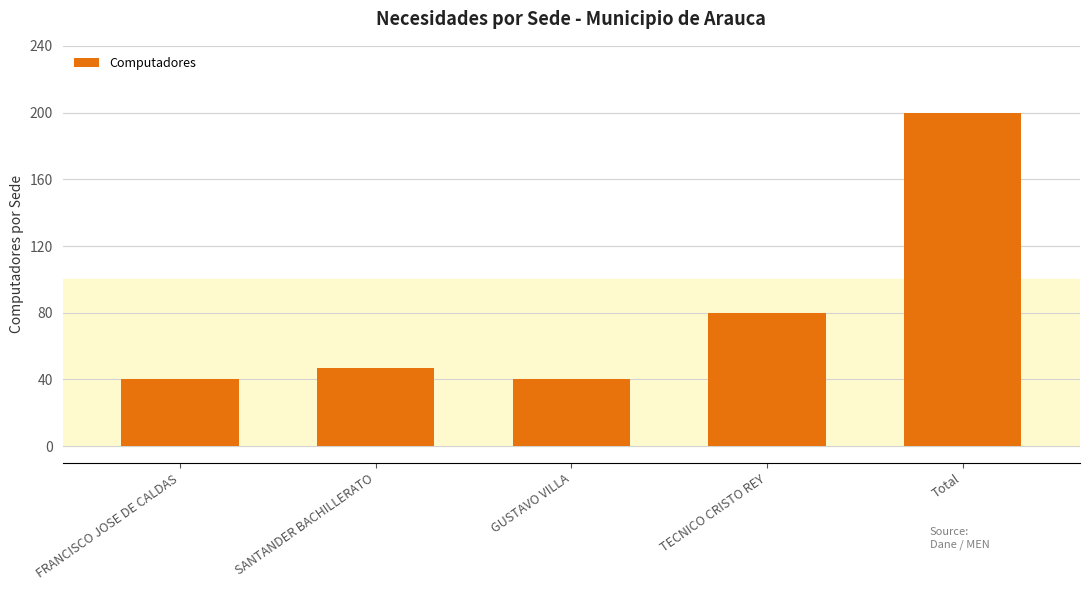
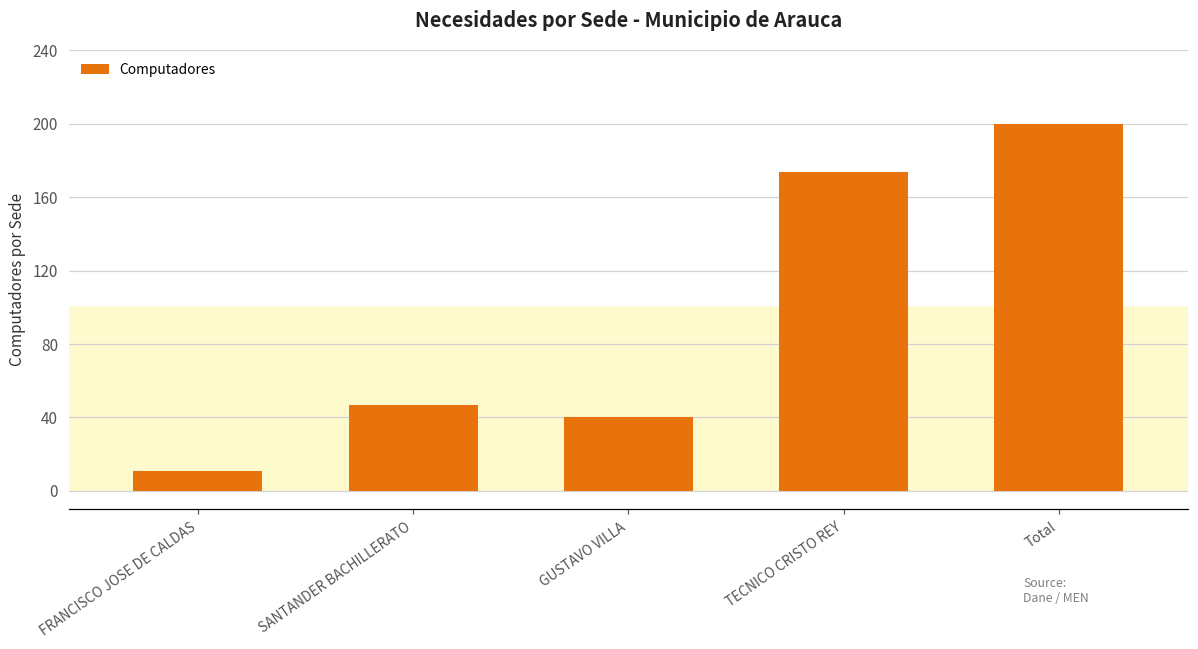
  {
-   "FRANCISCO JOSE DE CALDAS": 40,
+   "FRANCISCO JOSE DE CALDAS": 11,
    "SANTANDER BACHILLERATO": 47,
    "GUSTAVO VILLA": 40,
-   "TECNICO CRISTO REY": 80,
+   "TECNICO CRISTO REY": 174,
    "Total": 200
  }
